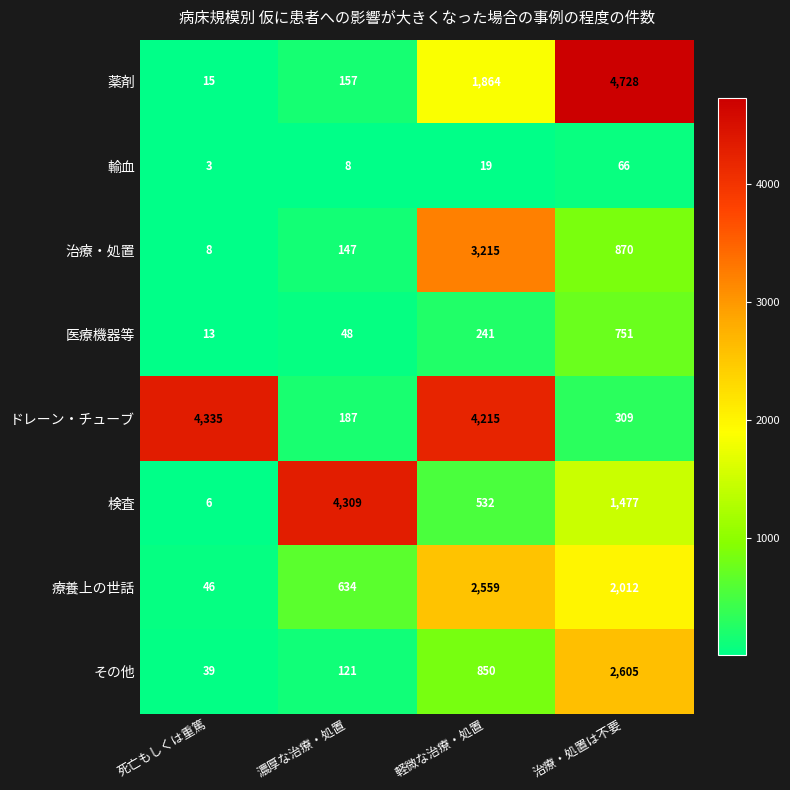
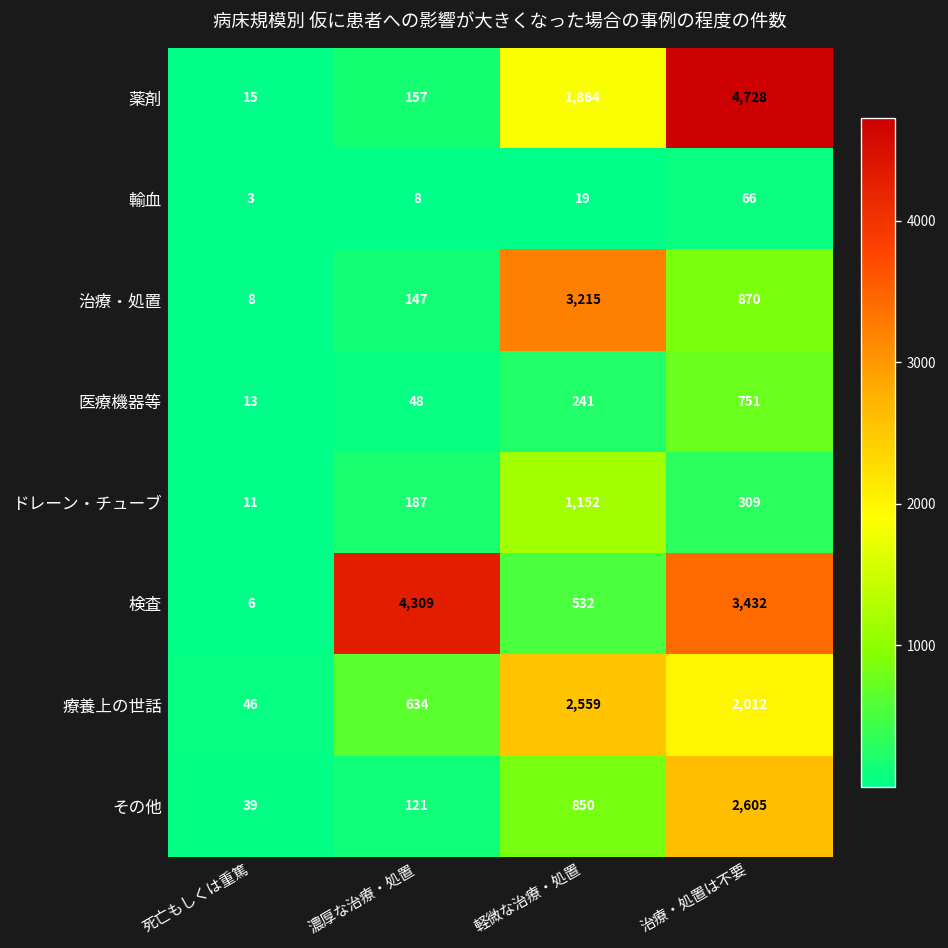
  {
    "薬剤": {
      "死亡もしくは重篤": "15",
      "濃厚な治療・処置": "157",
      "軽微な治療・処置": "1,864",
      "治療・処置は不要": "4,728"
    },
    "輸血": {
      "死亡もしくは重篤": "3",
      "濃厚な治療・処置": "8",
      "軽微な治療・処置": "19",
      "治療・処置は不要": "66"
    },
    "治療・処置": {
      "死亡もしくは重篤": "8",
      "濃厚な治療・処置": "147",
      "軽微な治療・処置": "3,215",
      "治療・処置は不要": "870"
    },
    "医療機器等": {
      "死亡もしくは重篤": "13",
      "濃厚な治療・処置": "48",
      "軽微な治療・処置": "241",
      "治療・処置は不要": "751"
    },
    "ドレーン・チューブ": {
-     "死亡もしくは重篤": "4,335",
+     "死亡もしくは重篤": "11",
      "濃厚な治療・処置": "187",
-     "軽微な治療・処置": "4,215",
+     "軽微な治療・処置": "1,152",
      "治療・処置は不要": "309"
    },
    "検査": {
      "死亡もしくは重篤": "6",
      "濃厚な治療・処置": "4,309",
      "軽微な治療・処置": "532",
-     "治療・処置は不要": "1,477"
+     "治療・処置は不要": "3,432"
    },
    "療養上の世話": {
      "死亡もしくは重篤": "46",
      "濃厚な治療・処置": "634",
      "軽微な治療・処置": "2,559",
      "治療・処置は不要": "2,012"
    },
    "その他": {
      "死亡もしくは重篤": "39",
      "濃厚な治療・処置": "121",
      "軽微な治療・処置": "850",
      "治療・処置は不要": "2,605"
    }
  }
